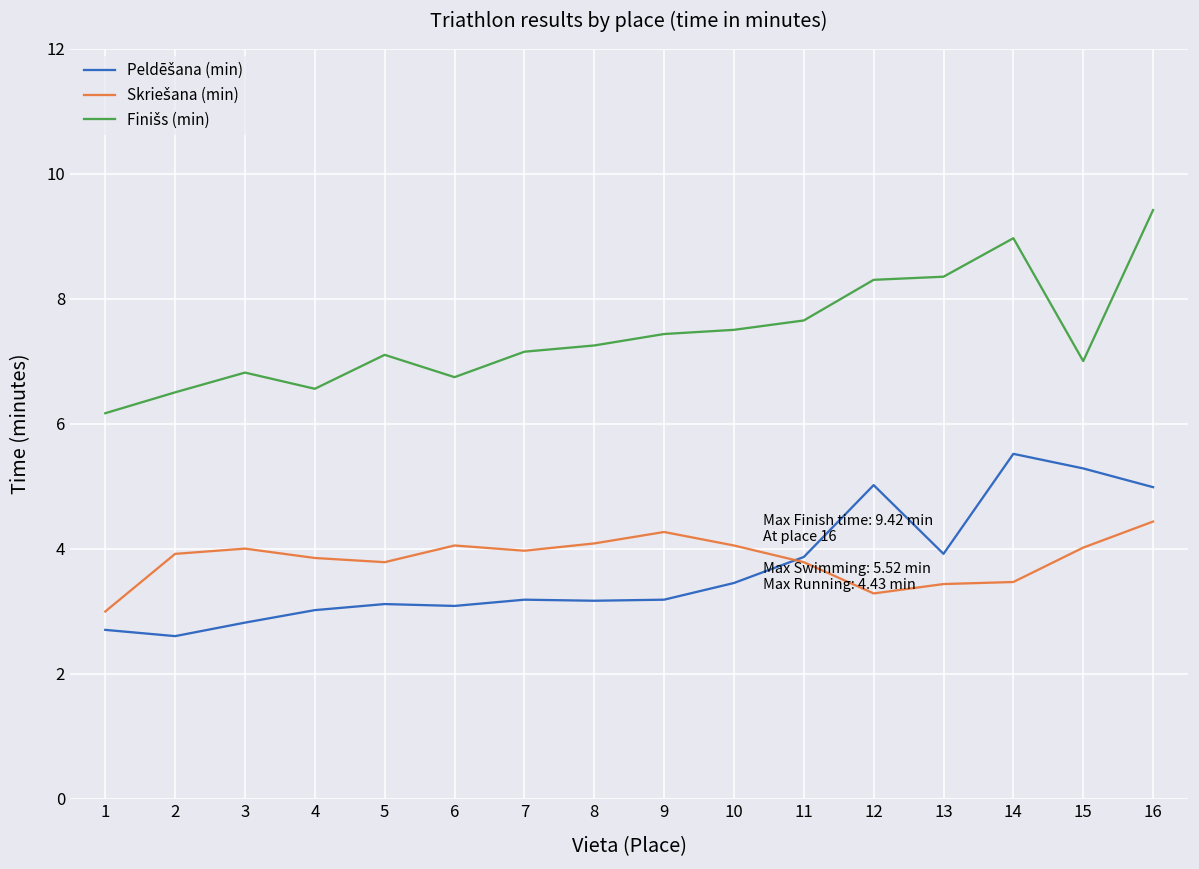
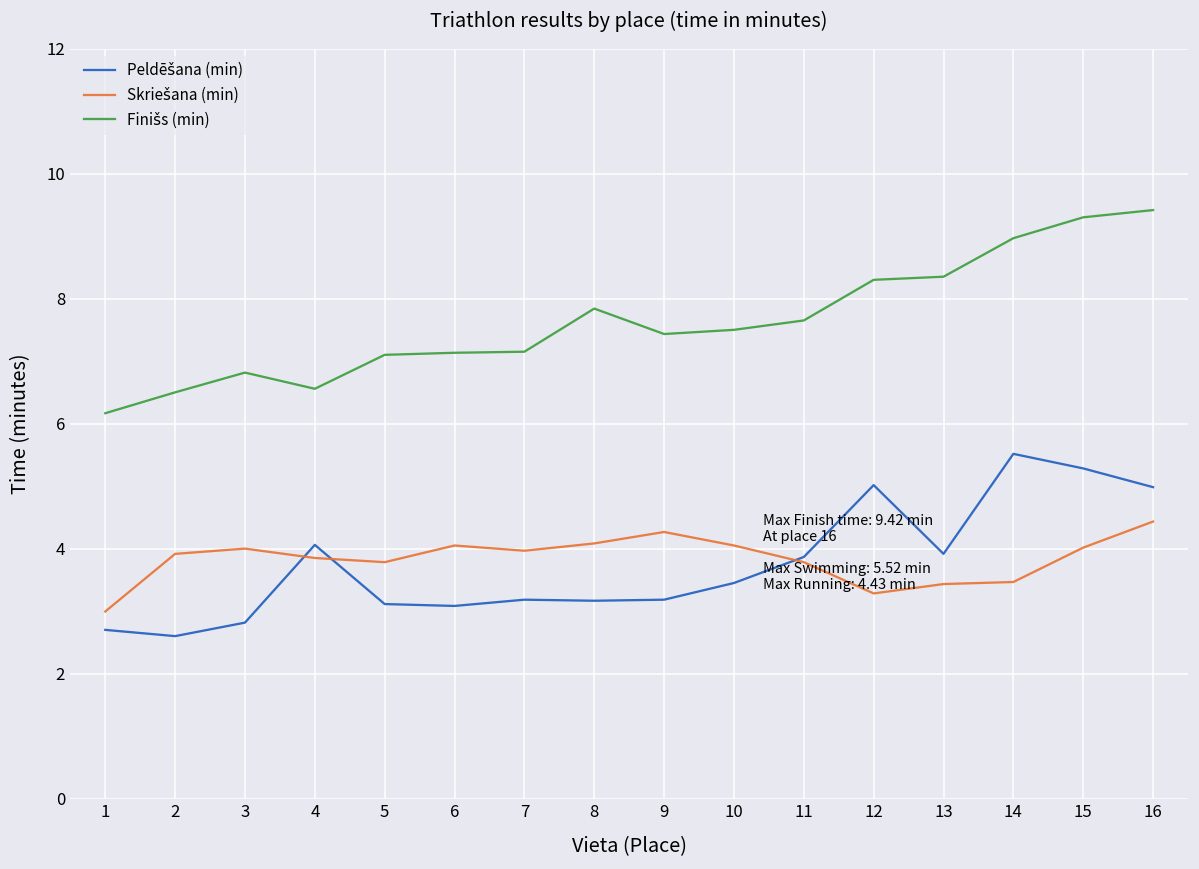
  {
    "Peldēšana (min)": {
      "1": 2.7,
      "2": 2.6,
      "3": 2.8,
-     "4": 3.0,
+     "4": 4.1,
      "5": 3.1,
      "6": 3.1,
      "7": 3.2,
      "8": 3.2,
      "9": 3.2,
      "10": 3.5,
      "12": 5.0,
      "13": 3.9,
      "14": 5.5,
      "15": 5.3,
      "16": 5.0
    },
    "Skriešana (min)": {
      "1": 3.0,
      "2": 3.9,
      "3": 4.0,
      "4": 3.9,
      "5": 3.8,
      "6": 4.1,
      "7": 4.0,
      "8": 4.1,
      "9": 4.3,
      "10": 4.1,
      "13": 3.4,
      "14": 3.5,
      "15": 4.0,
      "16": 4.4
    },
    "Finišs (min)": {
      "1": 6.2,
      "2": 6.5,
      "3": 6.8,
      "4": 6.6,
      "5": 7.1,
-     "6": 6.7,
+     "6": 7.1,
      "7": 7.2,
-     "8": 7.3,
+     "8": 7.8,
      "9": 7.4,
      "10": 7.5,
      "11": 7.7,
      "12": 8.3,
      "13": 8.4,
      "14": 9.0,
-     "15": 7.0,
+     "15": 9.3,
      "16": 9.4
    }
  }
